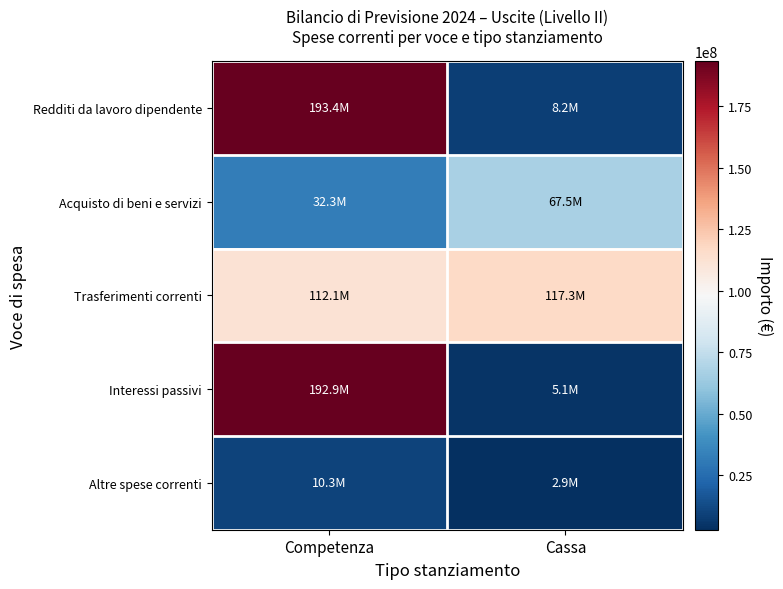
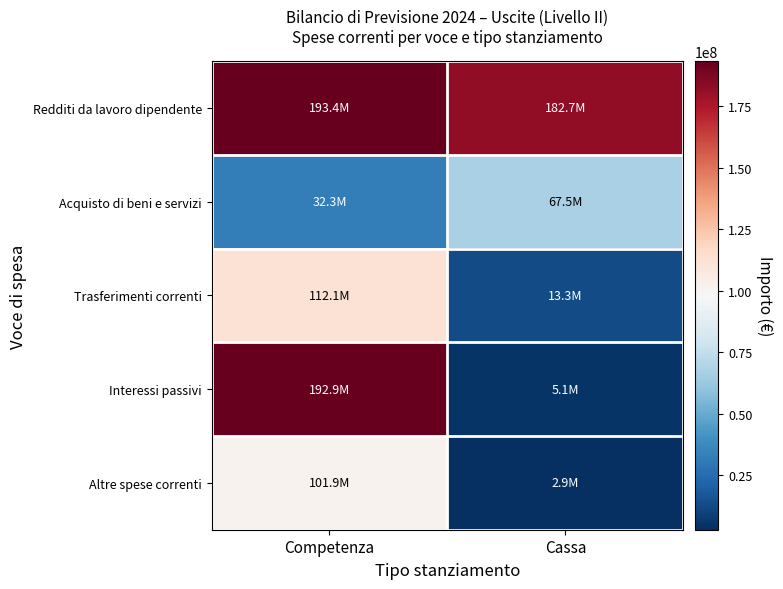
  {
    "Redditi da lavoro dipendente": {
      "Competenza": "193.4M",
-     "Cassa": "8.2M"
+     "Cassa": "182.7M"
    },
    "Acquisto di beni e servizi": {
      "Competenza": "32.3M",
      "Cassa": "67.5M"
    },
    "Trasferimenti correnti": {
      "Competenza": "112.1M",
-     "Cassa": "117.3M"
+     "Cassa": "13.3M"
    },
    "Interessi passivi": {
      "Competenza": "192.9M",
      "Cassa": "5.1M"
    },
    "Altre spese correnti": {
-     "Competenza": "10.3M",
+     "Competenza": "101.9M",
      "Cassa": "2.9M"
    }
  }
